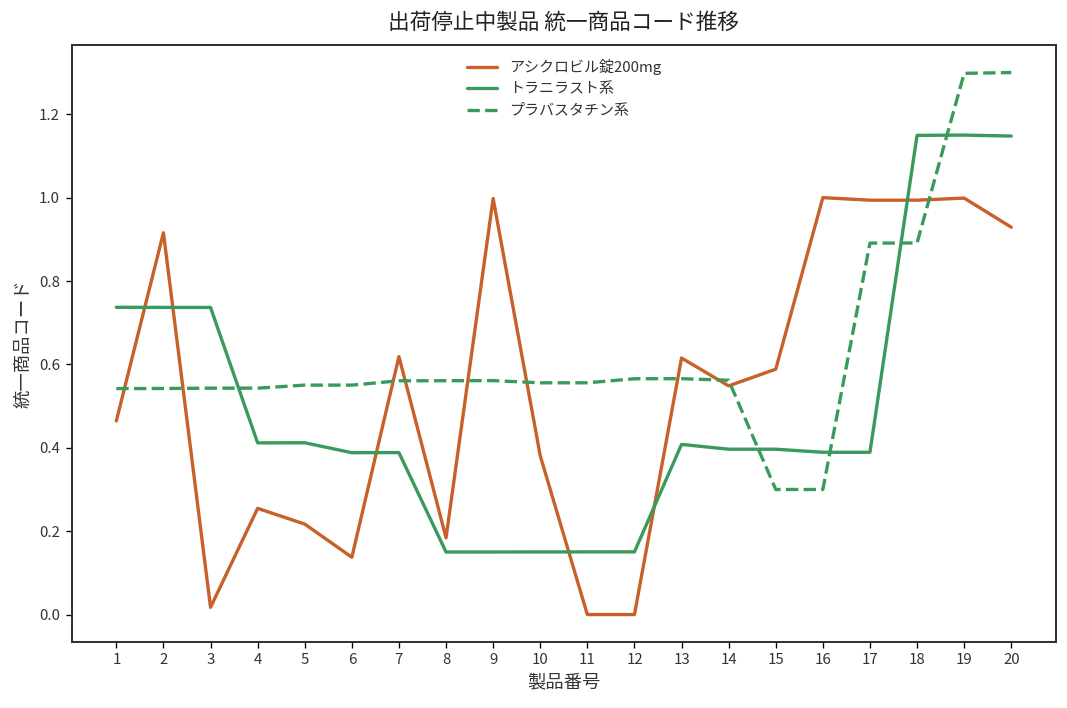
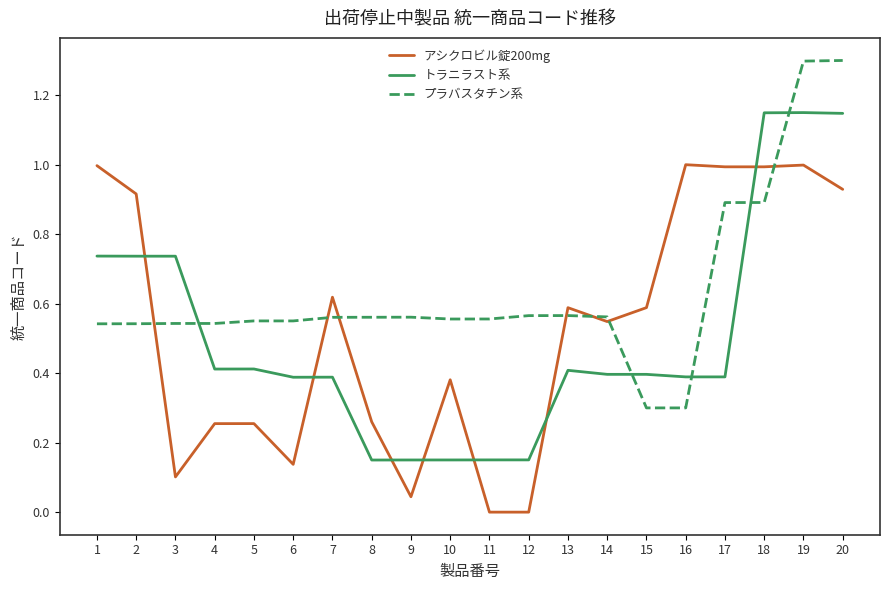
  {
    "アシクロビル錠200mg": {
-     "1": 0.46,
+     "1": 1.00,
      "2": 0.92,
-     "3": 0.02,
+     "3": 0.10,
      "4": 0.25,
-     "5": 0.22,
+     "5": 0.25,
      "6": 0.14,
      "7": 0.62,
-     "8": 0.18,
-     "9": 1.00,
+     "8": 0.26,
+     "9": 0.04,
      "10": 0.38,
      "11": 0.00,
      "12": 0.00,
-     "13": 0.62,
+     "13": 0.59,
      "14": 0.55,
      "15": 0.59,
      "16": 1.00,
      "17": 0.99,
      "18": 0.99,
      "19": 1.00,
      "20": 0.93
    }
  }
